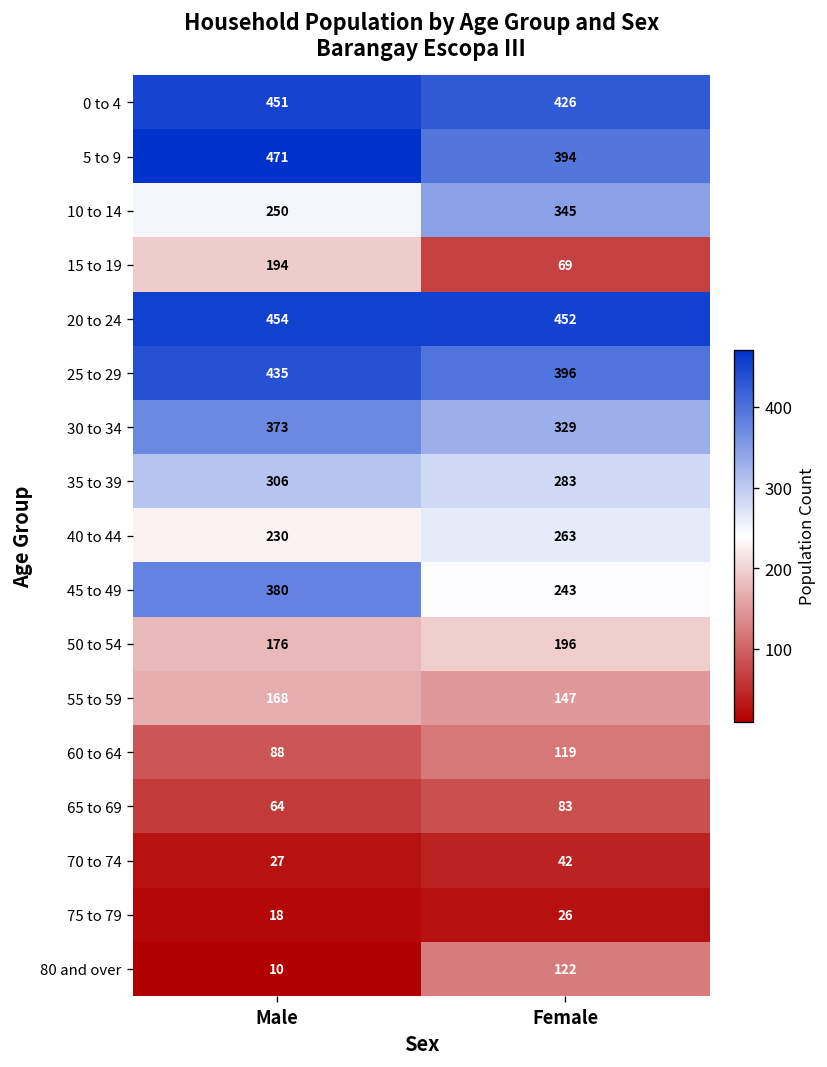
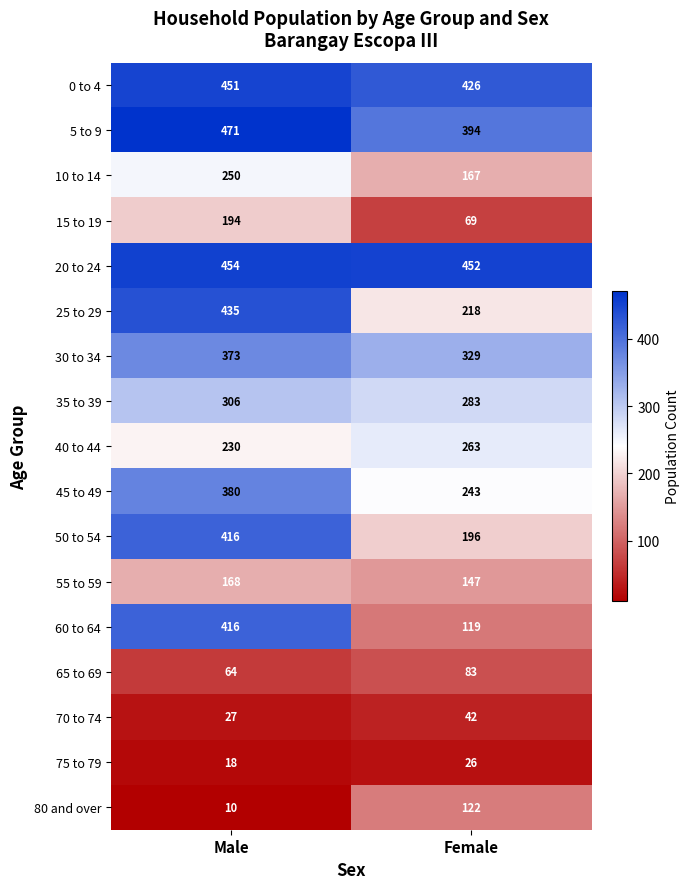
  {
    "0 to 4": {
      "Male": 451,
      "Female": 426
    },
    "5 to 9": {
      "Male": 471,
      "Female": 394
    },
    "10 to 14": {
      "Male": 250,
-     "Female": 345
+     "Female": 167
    },
    "15 to 19": {
      "Male": 194,
      "Female": 69
    },
    "20 to 24": {
      "Male": 454,
      "Female": 452
    },
    "25 to 29": {
      "Male": 435,
-     "Female": 396
+     "Female": 218
    },
    "30 to 34": {
      "Male": 373,
      "Female": 329
    },
    "35 to 39": {
      "Male": 306,
      "Female": 283
    },
    "40 to 44": {
      "Male": 230,
      "Female": 263
    },
    "45 to 49": {
      "Male": 380,
      "Female": 243
    },
    "50 to 54": {
-     "Male": 176,
+     "Male": 416,
      "Female": 196
    },
    "55 to 59": {
      "Male": 168,
      "Female": 147
    },
    "60 to 64": {
-     "Male": 88,
+     "Male": 416,
      "Female": 119
    },
    "65 to 69": {
      "Male": 64,
      "Female": 83
    },
    "70 to 74": {
      "Male": 27,
      "Female": 42
    },
    "75 to 79": {
      "Male": 18,
      "Female": 26
    },
    "80 and over": {
      "Male": 10,
      "Female": 122
    }
  }
